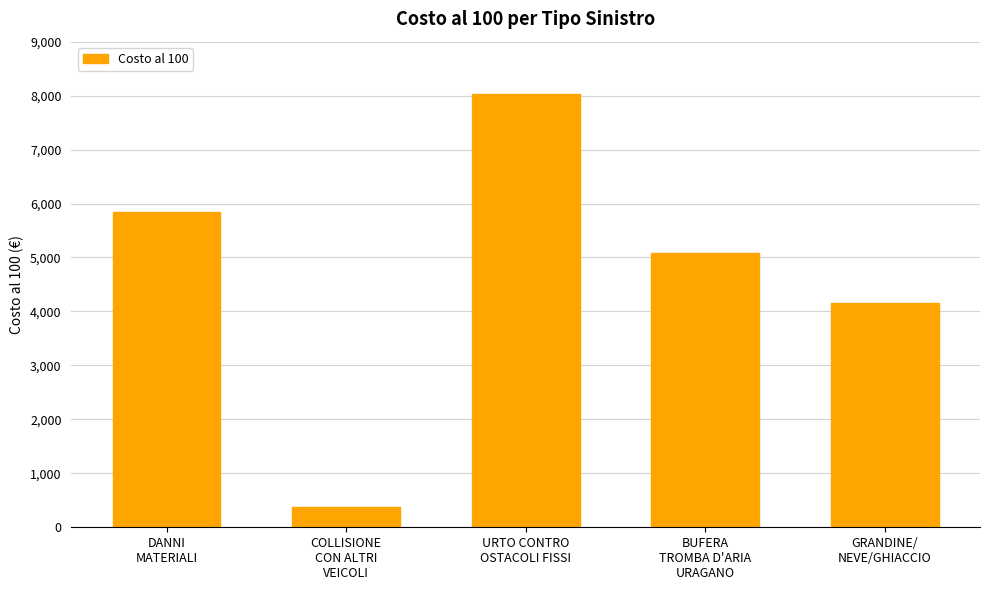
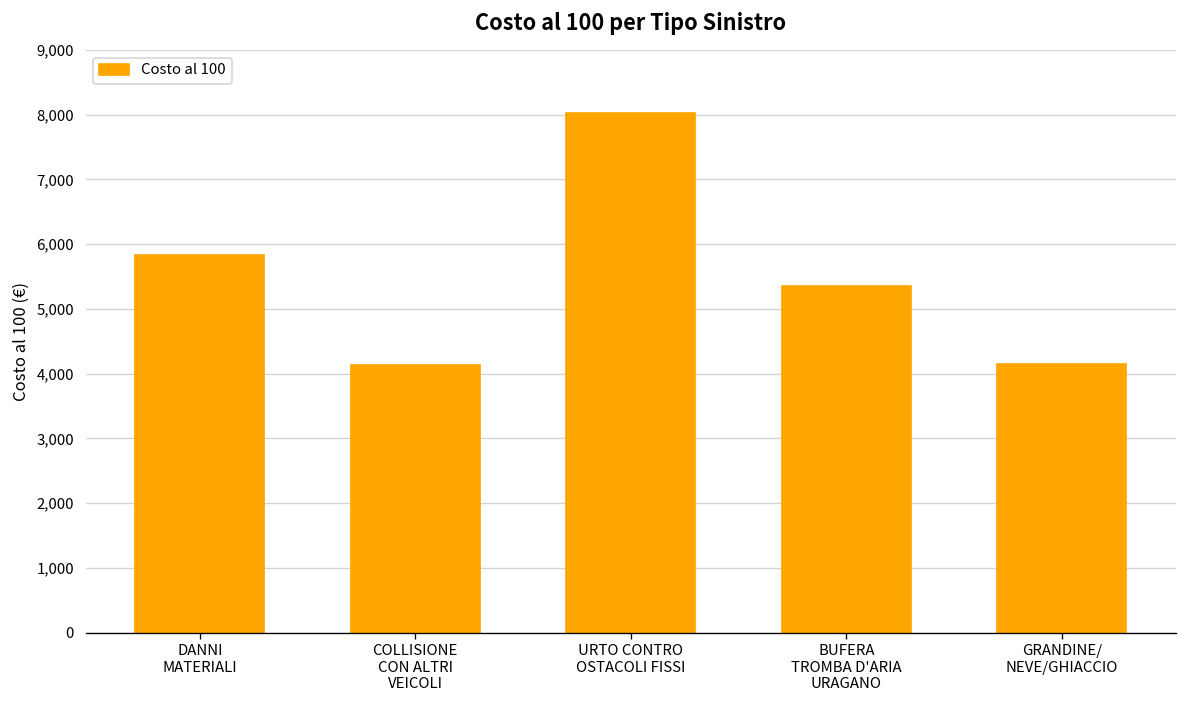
  {
    "DANNI MATERIALI": "5,800",
-   "COLLISIONE CON ALTRI VEICOLI": "400",
+   "COLLISIONE CON ALTRI VEICOLI": "4,100",
    "URTO CONTRO OSTACOLI FISSI": "8,000",
-   "BUFERA TROMBA D'ARIA URAGANO": "5,100",
+   "BUFERA TROMBA D'ARIA URAGANO": "5,400",
    "GRANDINE/ NEVE/GHIACCIO": "4,200"
  }
